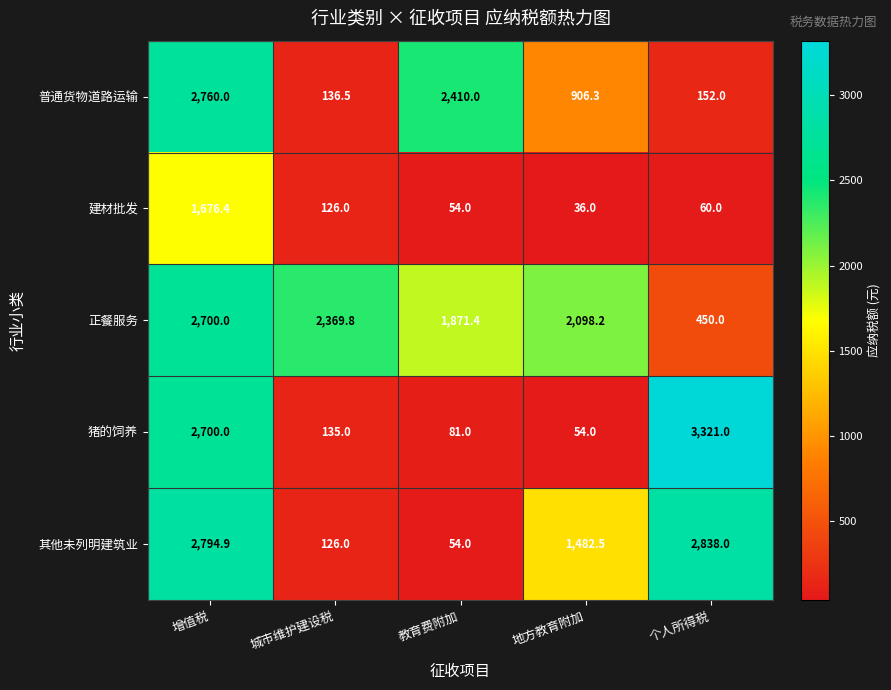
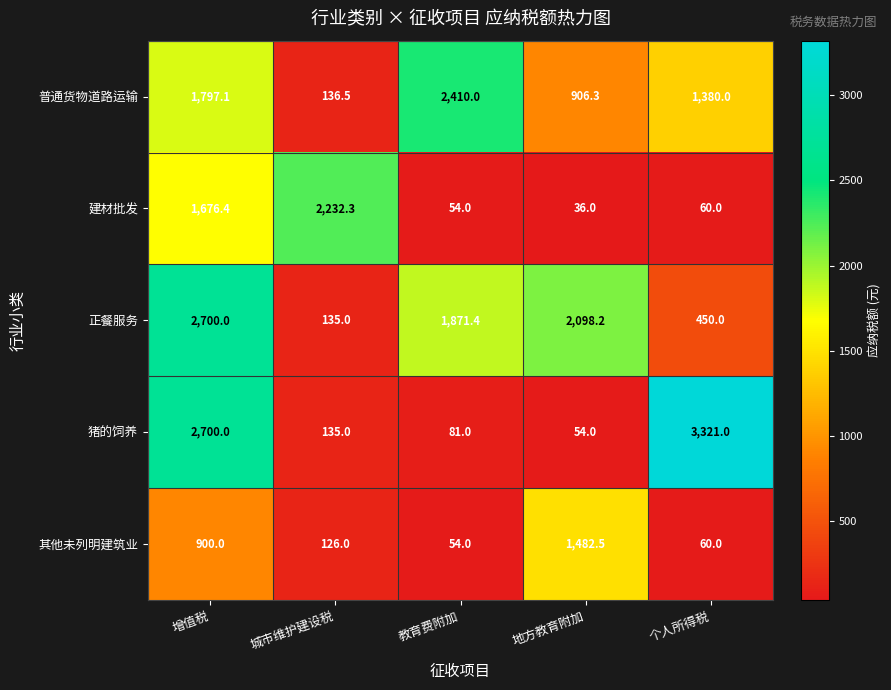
  {
    "普通货物道路运输": {
-     "增值税": "2,760.0",
+     "增值税": "1,797.1",
      "城市维护建设税": "136.5",
      "教育费附加": "2,410.0",
      "地方教育附加": "906.3",
-     "个人所得税": "152.0"
+     "个人所得税": "1,380.0"
    },
    "建材批发": {
      "增值税": "1,676.4",
-     "城市维护建设税": "126.0",
+     "城市维护建设税": "2,232.3",
      "教育费附加": "54.0",
      "地方教育附加": "36.0",
      "个人所得税": "60.0"
    },
    "正餐服务": {
      "增值税": "2,700.0",
-     "城市维护建设税": "2,369.8",
+     "城市维护建设税": "135.0",
      "教育费附加": "1,871.4",
      "地方教育附加": "2,098.2",
      "个人所得税": "450.0"
    },
    "猪的饲养": {
      "增值税": "2,700.0",
      "城市维护建设税": "135.0",
      "教育费附加": "81.0",
      "地方教育附加": "54.0",
      "个人所得税": "3,321.0"
    },
    "其他未列明建筑业": {
-     "增值税": "2,794.9",
+     "增值税": "900.0",
      "城市维护建设税": "126.0",
      "教育费附加": "54.0",
      "地方教育附加": "1,482.5",
-     "个人所得税": "2,838.0"
+     "个人所得税": "60.0"
    }
  }
